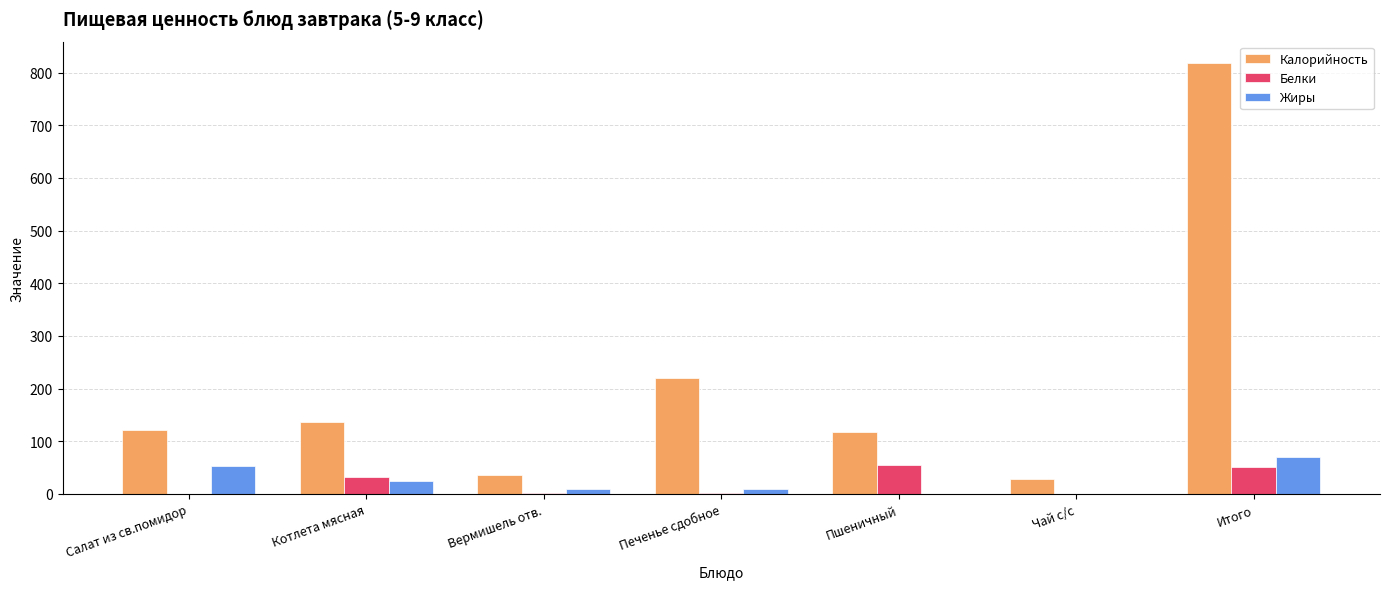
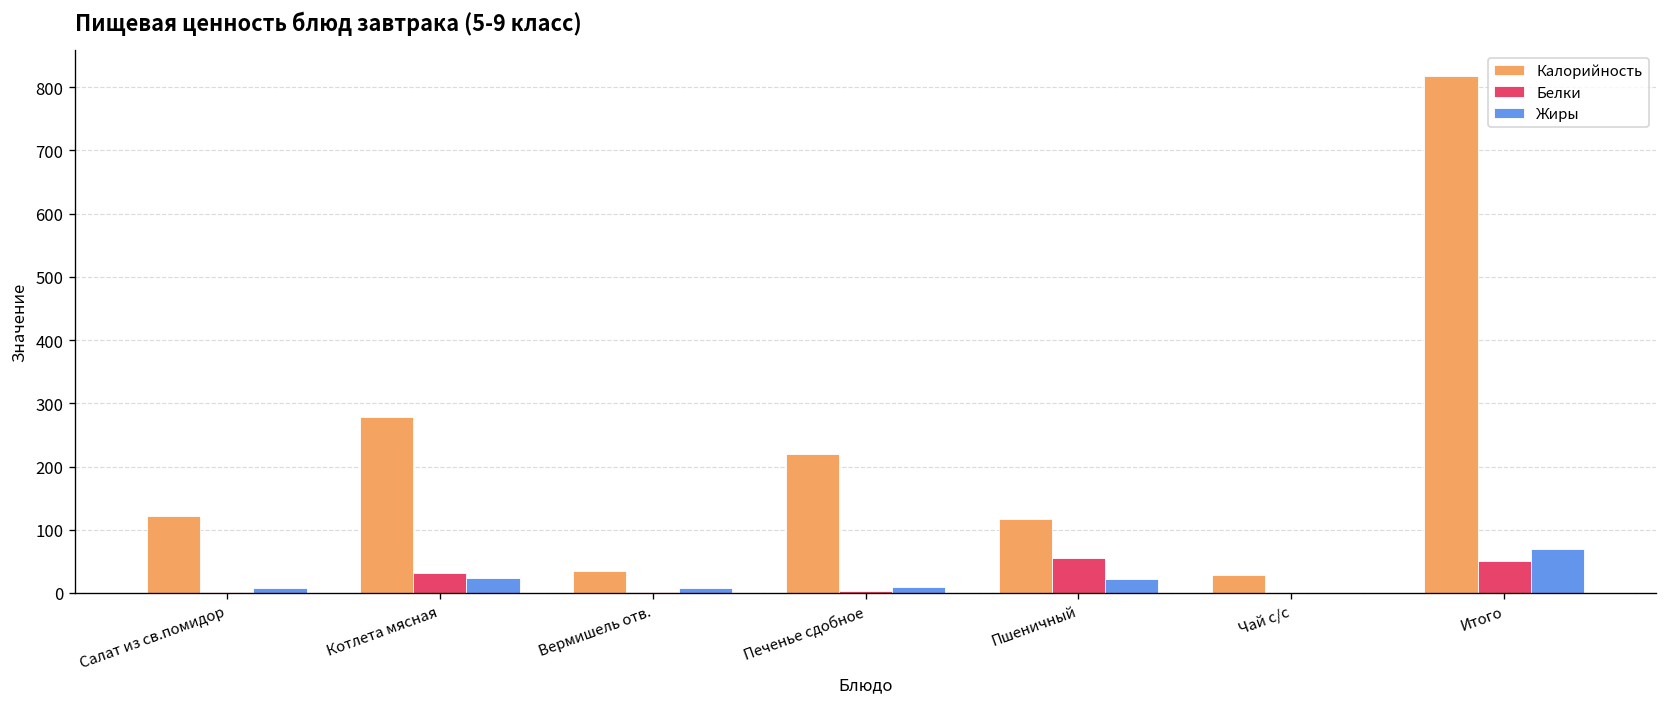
  {
    "Калорийность": {
      "Салат из св.помидор": 120,
-     "Котлета мясная": 140,
+     "Котлета мясная": 280,
      "Вермишель отв.": 40,
      "Печенье сдобное": 220,
      "Пшеничный": 120,
      "Чай с/с": 30,
      "Итого": 820
    },
    "Белки": {
      "Котлета мясная": 30,
      "Пшеничный": 60,
      "Чай с/с": 0,
      "Итого": 50
    },
    "Жиры": {
-     "Салат из св.помидор": 50,
+     "Салат из св.помидор": 10,
      "Котлета мясная": 20,
      "Вермишель отв.": 10,
      "Печенье сдобное": 10,
-     "Пшеничный": 0,
+     "Пшеничный": 20,
      "Чай с/с": 0,
      "Итого": 70
    }
  }
